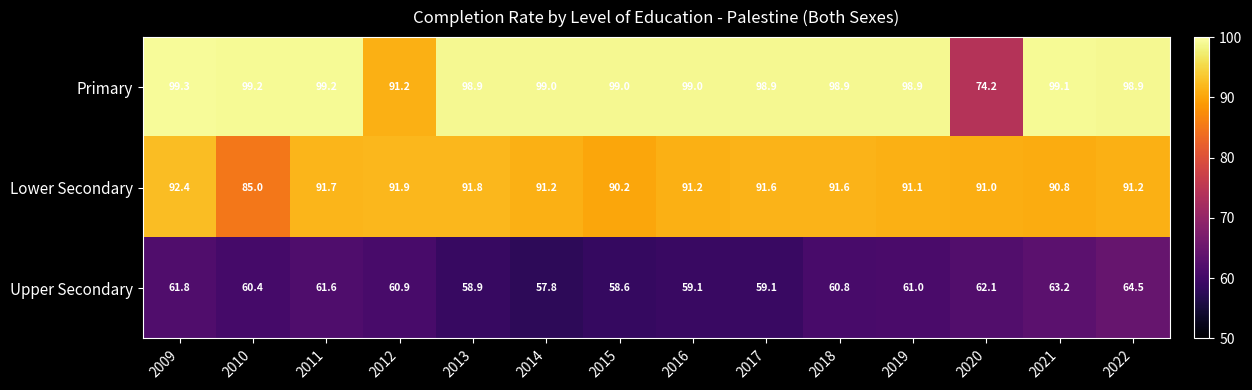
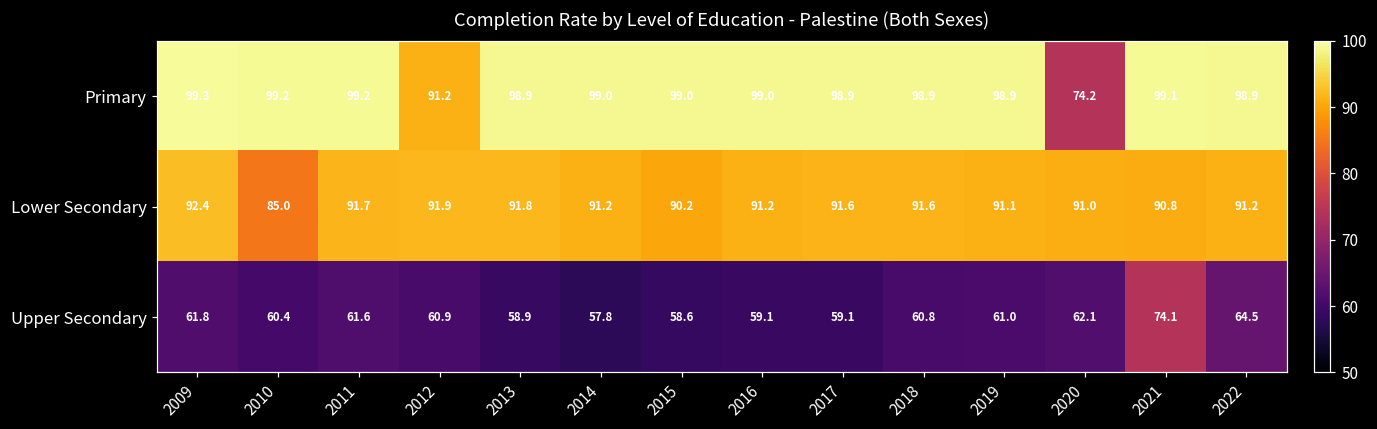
  {
    "Primary": {
      "2009": 99.3,
      "2010": 99.2,
      "2011": 99.2,
      "2012": 91.2,
      "2013": 98.9,
      "2014": 99.0,
      "2015": 99.0,
      "2016": 99.0,
      "2017": 98.9,
      "2018": 98.9,
      "2019": 98.9,
      "2020": 74.2,
      "2021": 99.1,
      "2022": 98.9
    },
    "Lower Secondary": {
      "2009": 92.4,
      "2010": 85.0,
      "2011": 91.7,
      "2012": 91.9,
      "2013": 91.8,
      "2014": 91.2,
      "2015": 90.2,
      "2016": 91.2,
      "2017": 91.6,
      "2018": 91.6,
      "2019": 91.1,
      "2020": 91.0,
      "2021": 90.8,
      "2022": 91.2
    },
    "Upper Secondary": {
      "2009": 61.8,
      "2010": 60.4,
      "2011": 61.6,
      "2012": 60.9,
      "2013": 58.9,
      "2014": 57.8,
      "2015": 58.6,
      "2016": 59.1,
      "2017": 59.1,
      "2018": 60.8,
      "2019": 61.0,
      "2020": 62.1,
-     "2021": 63.2,
+     "2021": 74.1,
      "2022": 64.5
    }
  }
